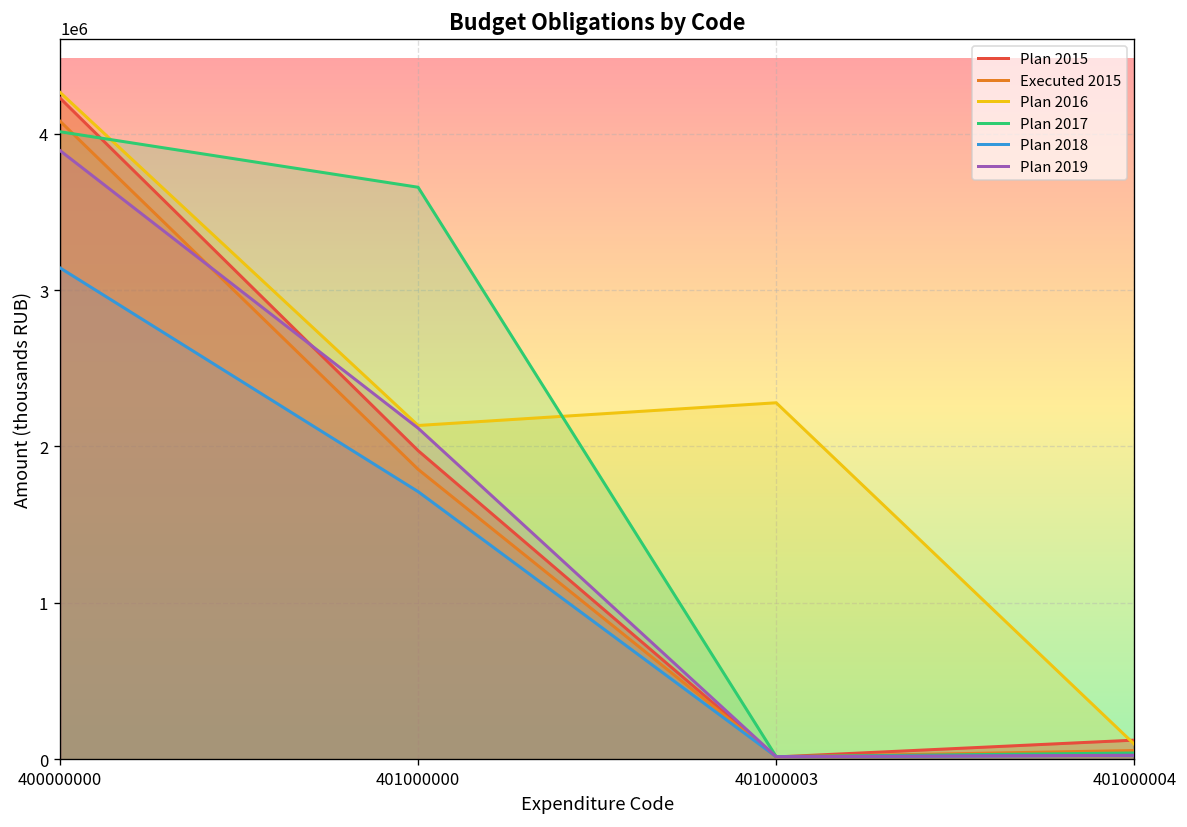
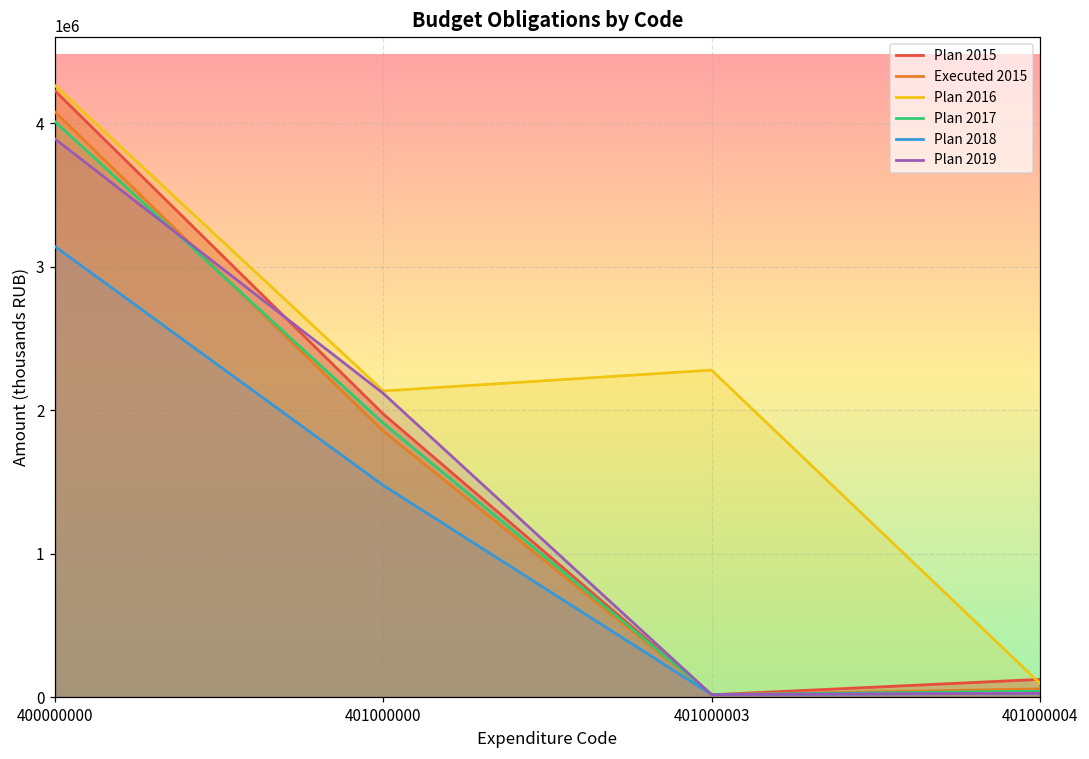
  {
    "Plan 2016": {
      "400000000": 4260000,
      "401000003": 2280000,
      "401000004": 100000
    },
    "Plan 2017": {
      "400000000": 4010000,
-     "401000000": 3660000
+     "401000000": 1910000
    },
    "Plan 2018": {
      "400000000": 3140000,
-     "401000000": 1710000
+     "401000000": 1480000
    },
    "Plan 2019": {
      "400000000": 3890000
    }
  }
